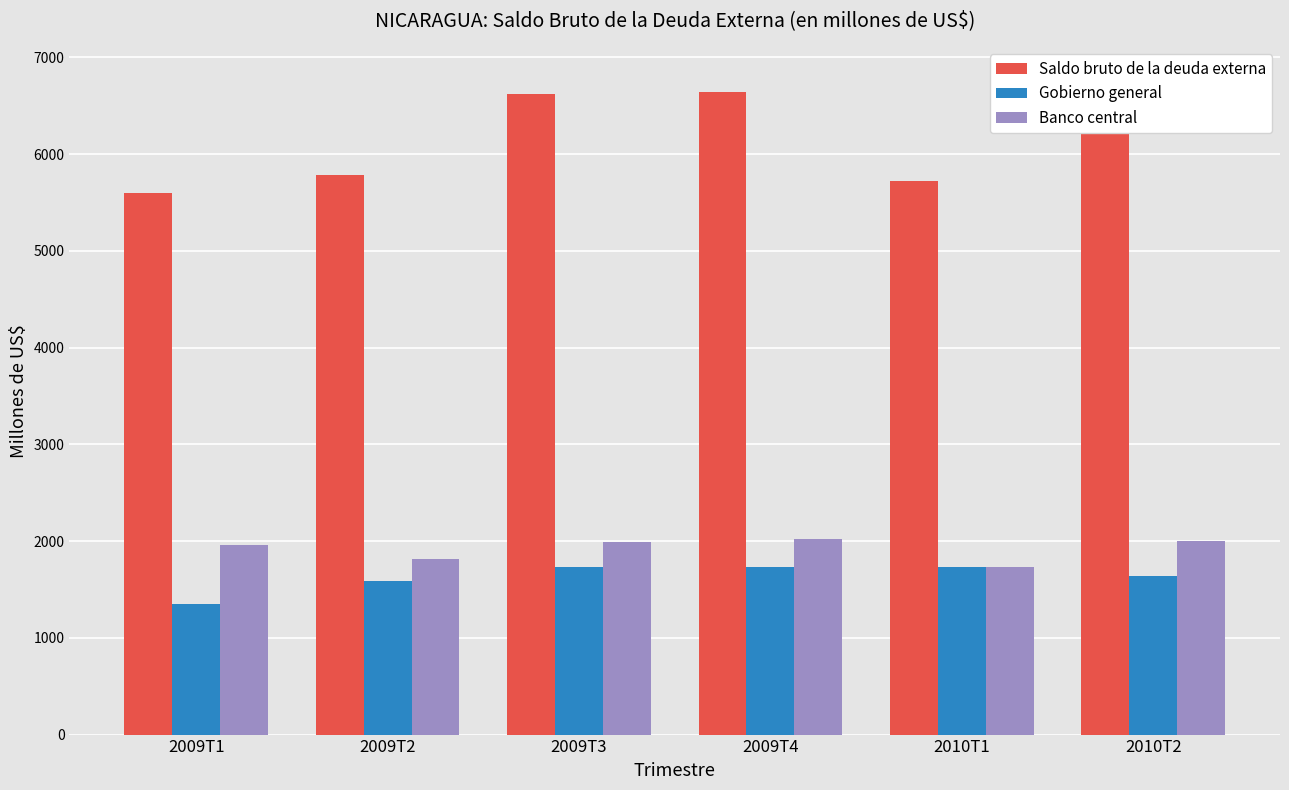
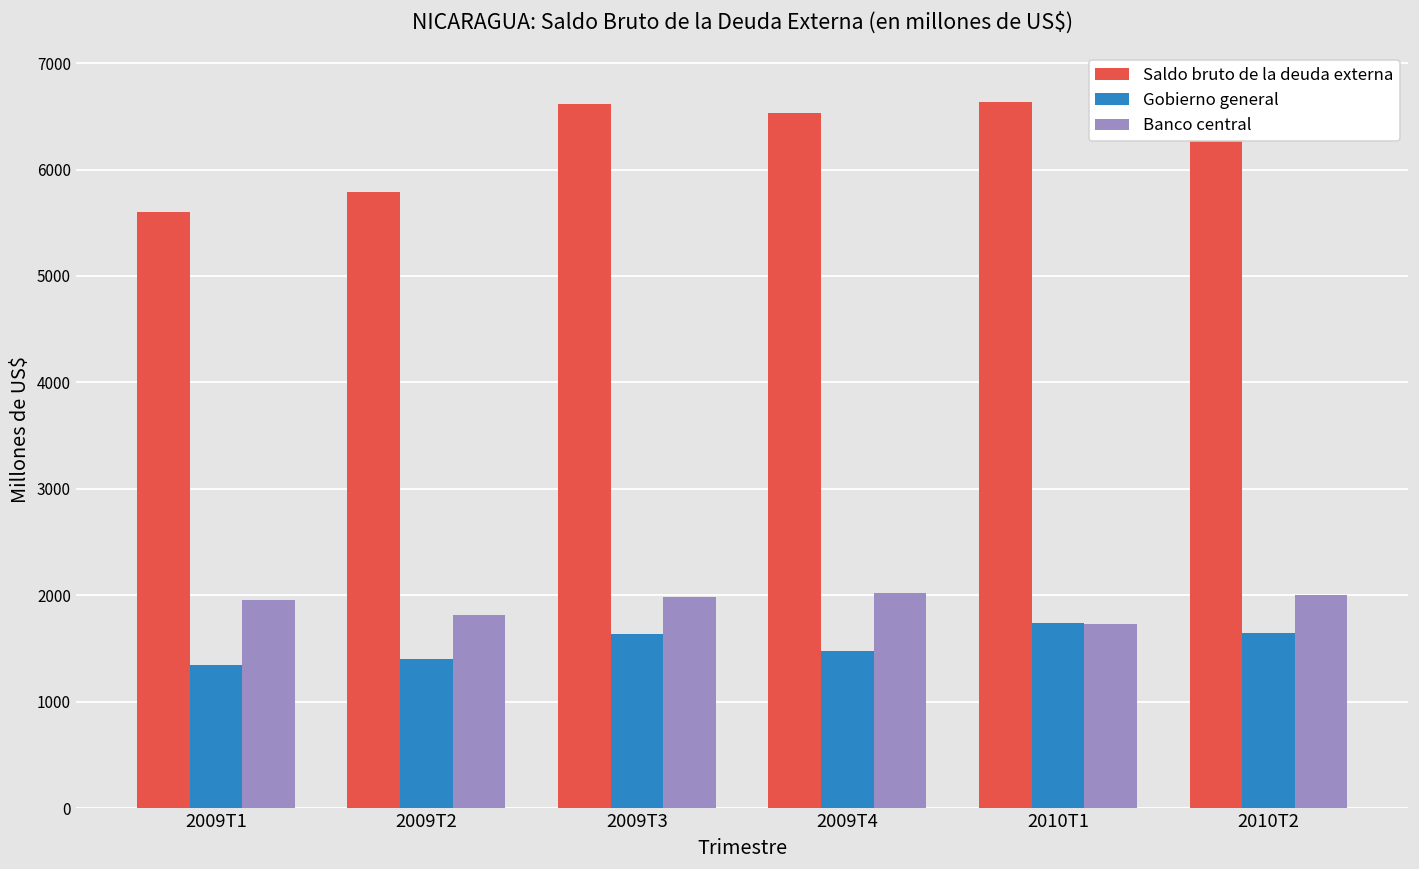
  {
    "Saldo bruto de la deuda externa": {
      "2009T1": 5600,
      "2009T2": 5800,
      "2009T3": 6600,
-     "2009T4": 6600,
-     "2010T1": 5700
+     "2009T4": 6500,
+     "2010T1": 6600
    },
    "Gobierno general": {
      "2009T1": 1300,
-     "2009T2": 1600,
-     "2009T3": 1700,
-     "2009T4": 1700,
+     "2009T2": 1400,
+     "2009T3": 1600,
+     "2009T4": 1500,
      "2010T1": 1700,
      "2010T2": 1600
    },
    "Banco central": {
      "2009T1": 2000,
      "2009T2": 1800,
      "2009T3": 2000,
      "2009T4": 2000,
      "2010T1": 1700,
      "2010T2": 2000
    }
  }
